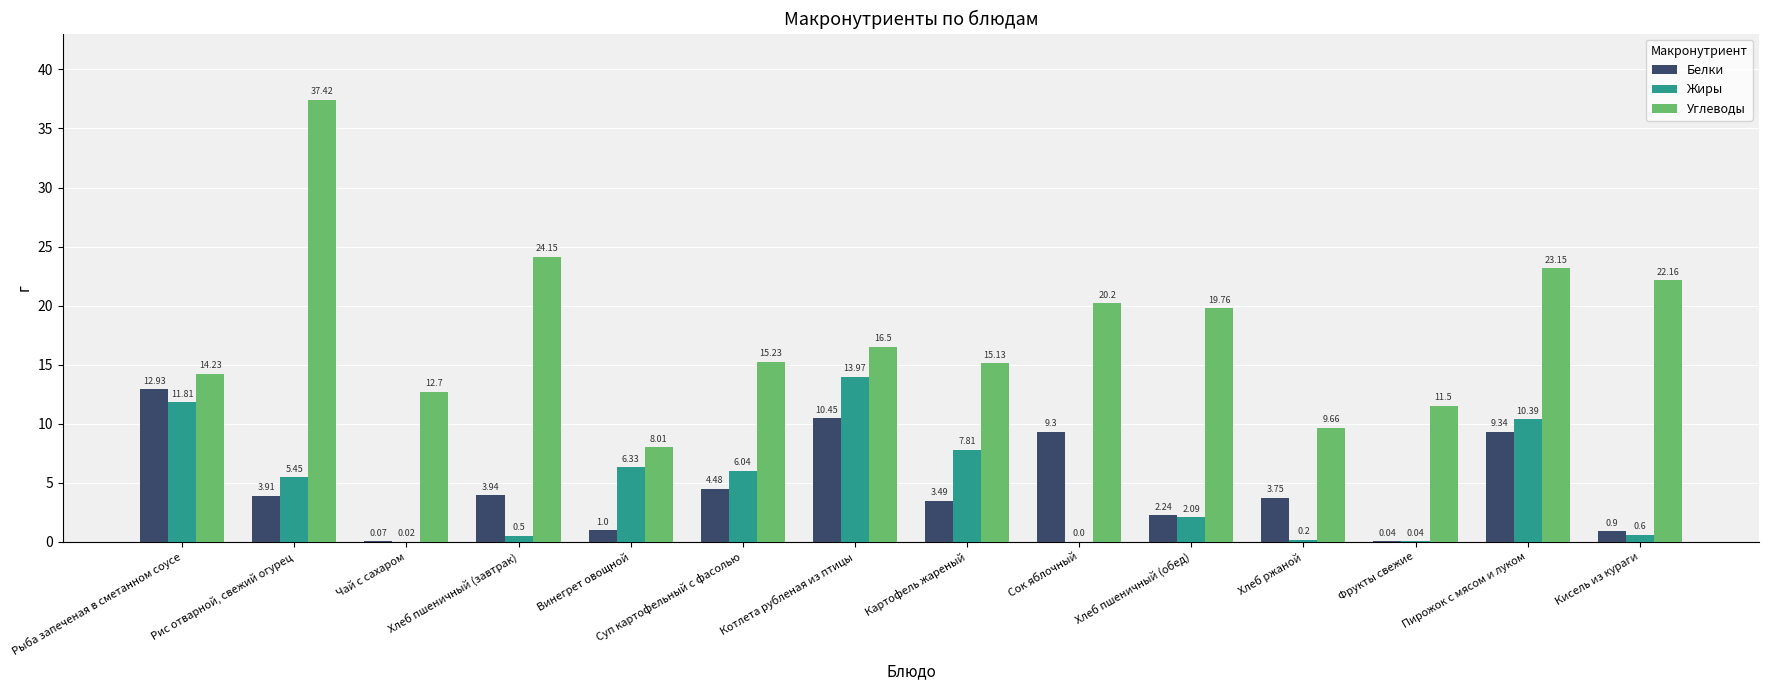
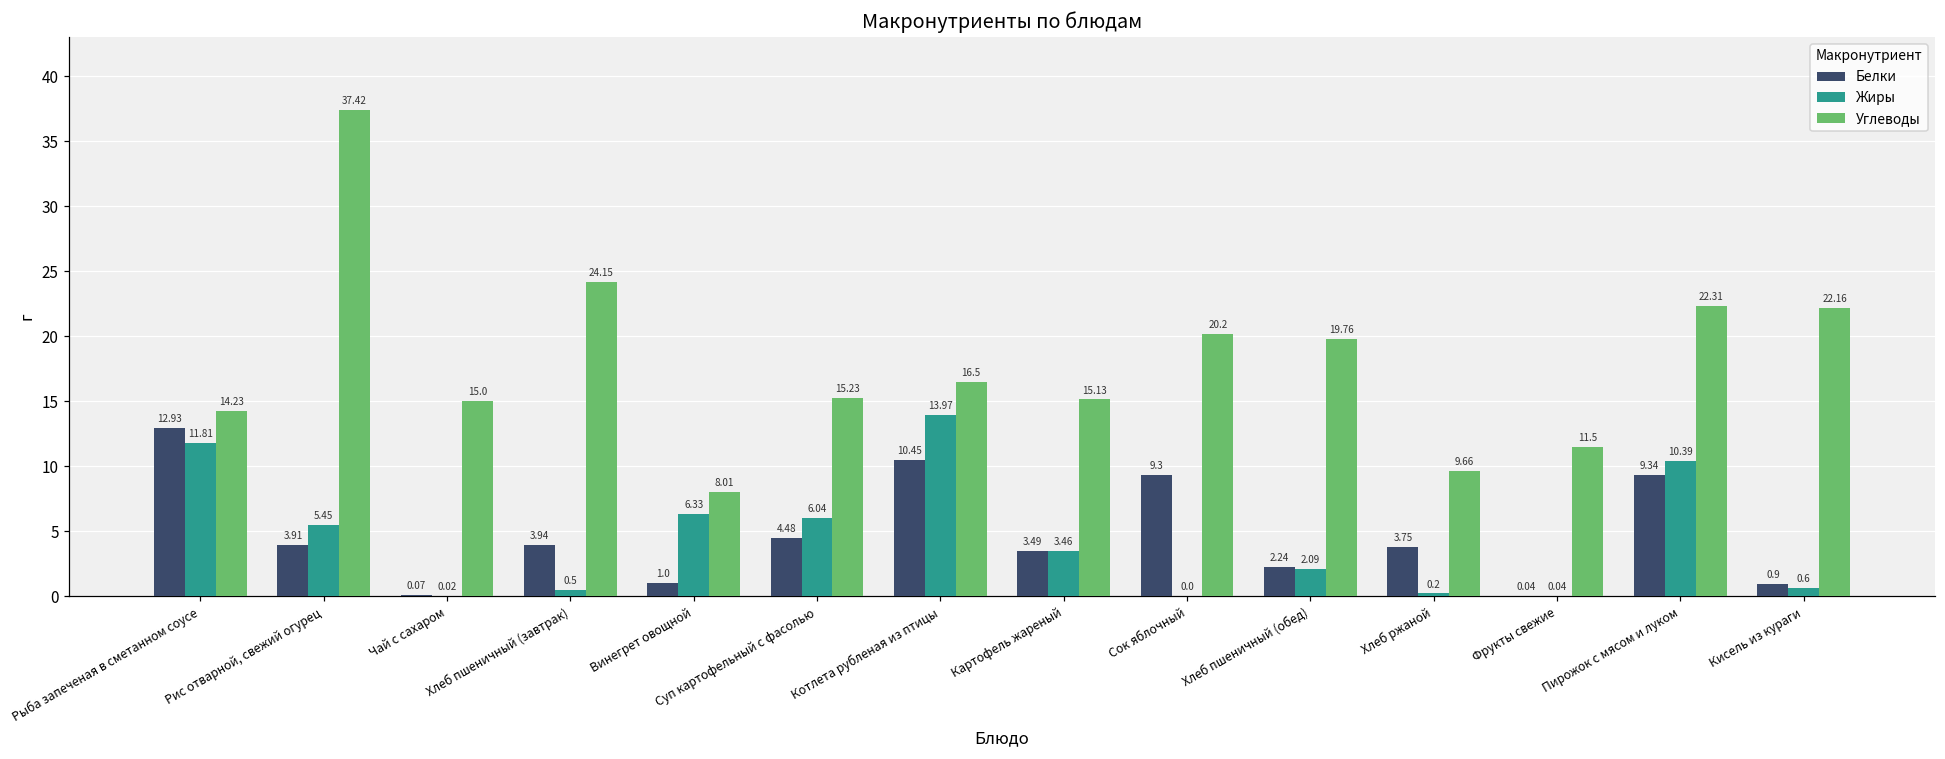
  {
    "Белки": {
      "Рыба запеченая в сметанном соусе": 12.93,
      "Рис отварной, свежий огурец": 3.91,
      "Чай с сахаром": 0.07,
      "Хлеб пшеничный (завтрак)": 3.94,
      "Винегрет овощной": 1.0,
      "Суп картофельный с фасолью": 4.48,
      "Котлета рубленая из птицы": 10.45,
      "Картофель жареный": 3.49,
      "Сок яблочный": 9.3,
      "Хлеб пшеничный (обед)": 2.24,
      "Хлеб ржаной": 3.75,
      "Фрукты свежие": 0.04,
      "Пирожок с мясом и луком": 9.34,
      "Кисель из кураги": 0.9
    },
    "Жиры": {
      "Рыба запеченая в сметанном соусе": 11.81,
      "Рис отварной, свежий огурец": 5.45,
      "Чай с сахаром": 0.02,
      "Хлеб пшеничный (завтрак)": 0.5,
      "Винегрет овощной": 6.33,
      "Суп картофельный с фасолью": 6.04,
      "Котлета рубленая из птицы": 13.97,
-     "Картофель жареный": 7.81,
+     "Картофель жареный": 3.46,
      "Сок яблочный": 0.0,
      "Хлеб пшеничный (обед)": 2.09,
      "Хлеб ржаной": 0.2,
      "Фрукты свежие": 0.04,
      "Пирожок с мясом и луком": 10.39,
      "Кисель из кураги": 0.6
    },
    "Углеводы": {
      "Рыба запеченая в сметанном соусе": 14.23,
      "Рис отварной, свежий огурец": 37.42,
-     "Чай с сахаром": 12.7,
+     "Чай с сахаром": 15.0,
      "Хлеб пшеничный (завтрак)": 24.15,
      "Винегрет овощной": 8.01,
      "Суп картофельный с фасолью": 15.23,
      "Котлета рубленая из птицы": 16.5,
      "Картофель жареный": 15.13,
      "Сок яблочный": 20.2,
      "Хлеб пшеничный (обед)": 19.76,
      "Хлеб ржаной": 9.66,
      "Фрукты свежие": 11.5,
-     "Пирожок с мясом и луком": 23.15,
+     "Пирожок с мясом и луком": 22.31,
      "Кисель из кураги": 22.16
    }
  }
